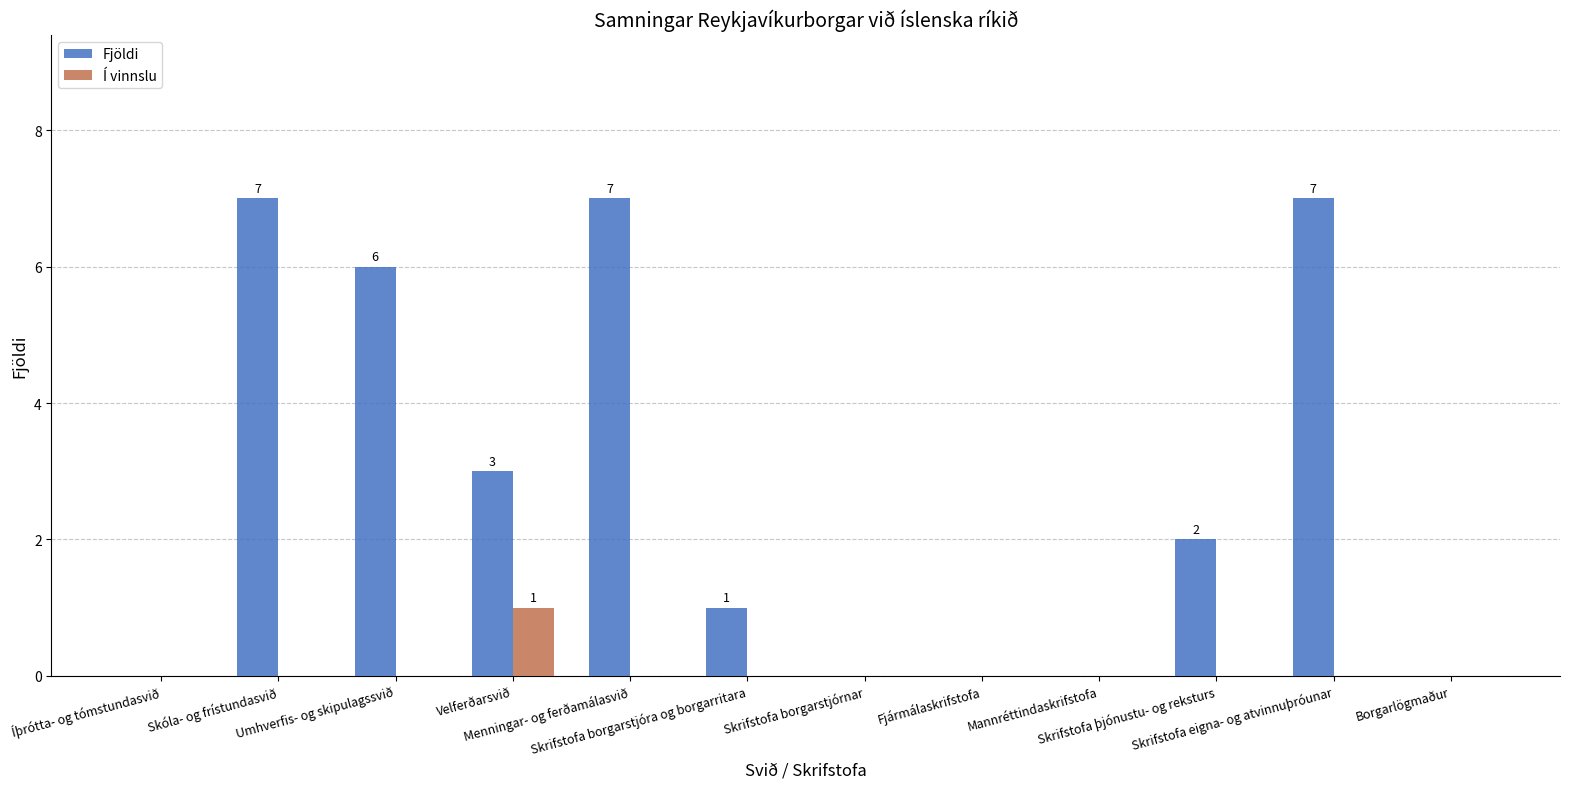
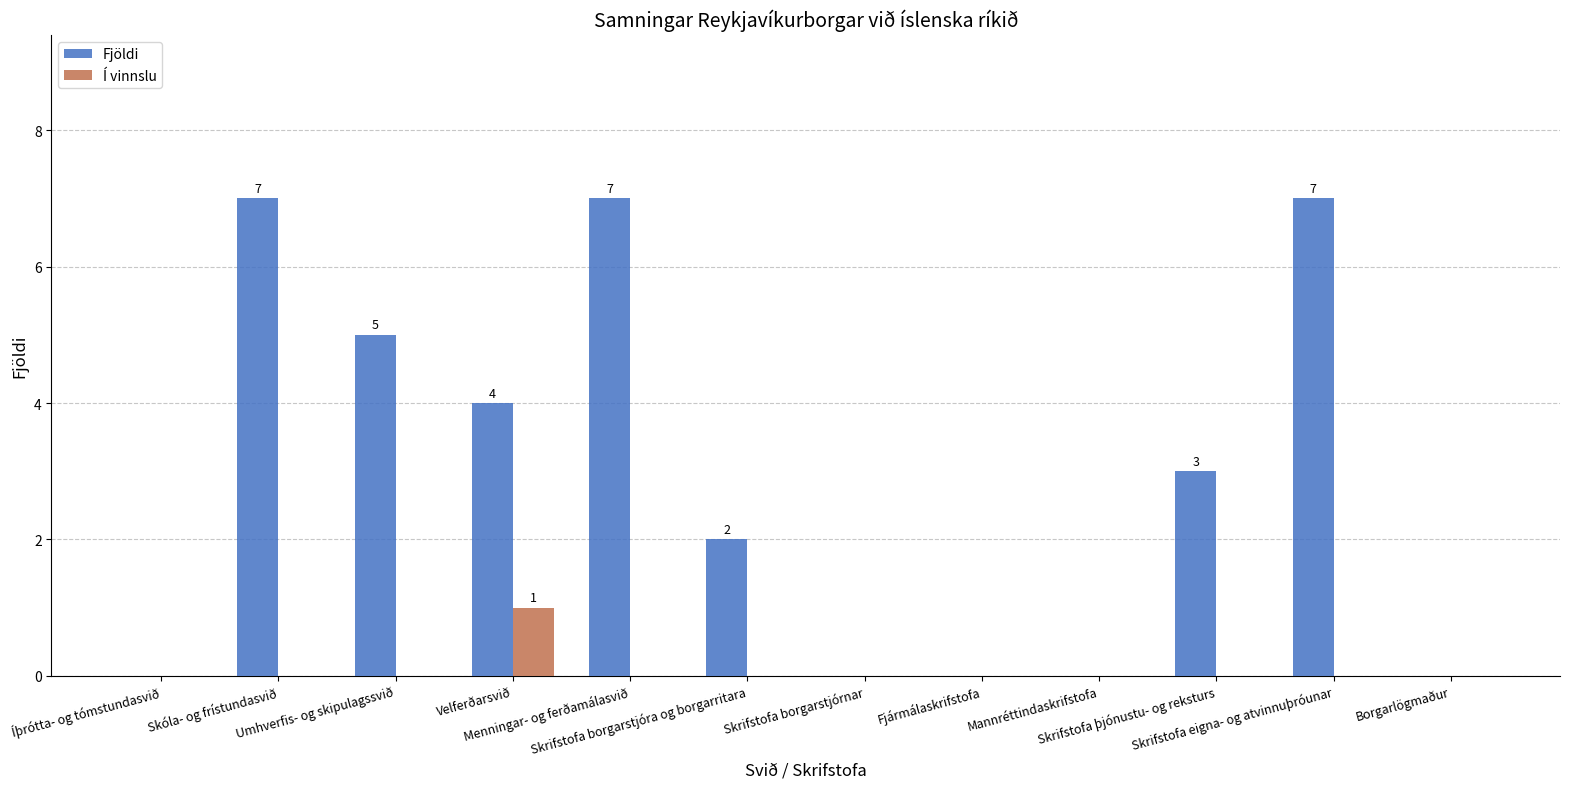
  {
    "Fjöldi": {
      "Skóla- og frístundasvið": 7,
-     "Umhverfis- og skipulagssvið": 6,
-     "Velferðarsvið": 3,
+     "Umhverfis- og skipulagssvið": 5,
+     "Velferðarsvið": 4,
      "Menningar- og ferðamálasvið": 7,
-     "Skrifstofa borgarstjóra og borgarritara": 1,
-     "Skrifstofa þjónustu- og reksturs": 2,
+     "Skrifstofa borgarstjóra og borgarritara": 2,
+     "Skrifstofa þjónustu- og reksturs": 3,
      "Skrifstofa eigna- og atvinnuþróunar": 7
    },
    "Í vinnslu": {
      "Velferðarsvið": 1
    }
  }
